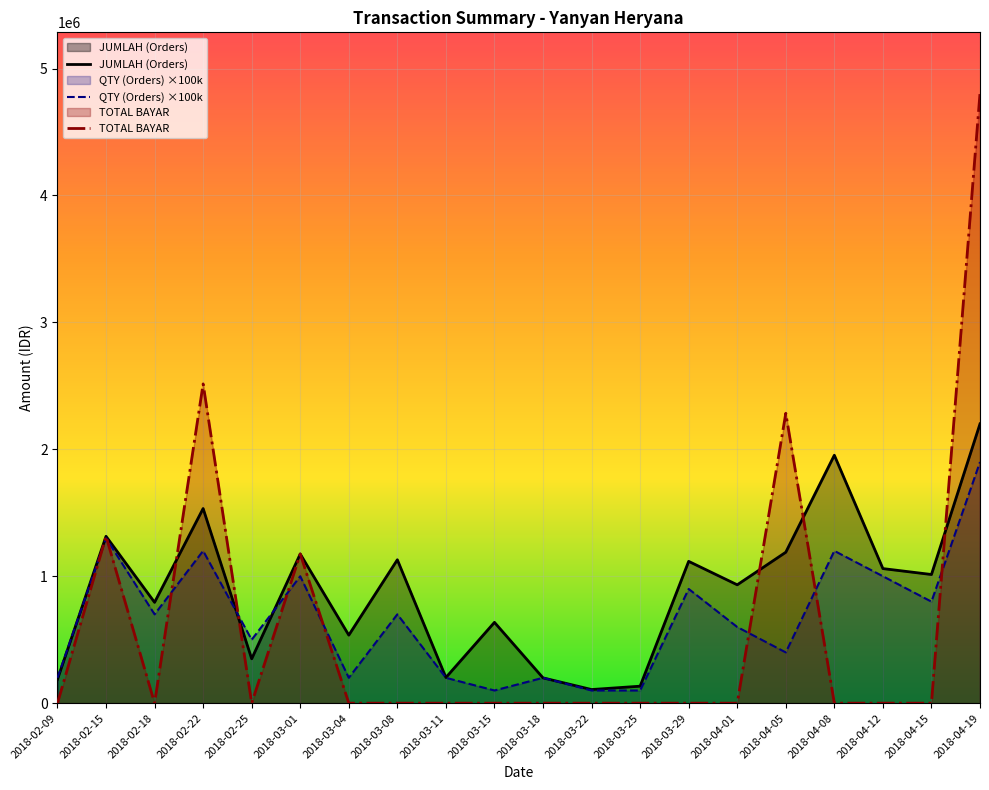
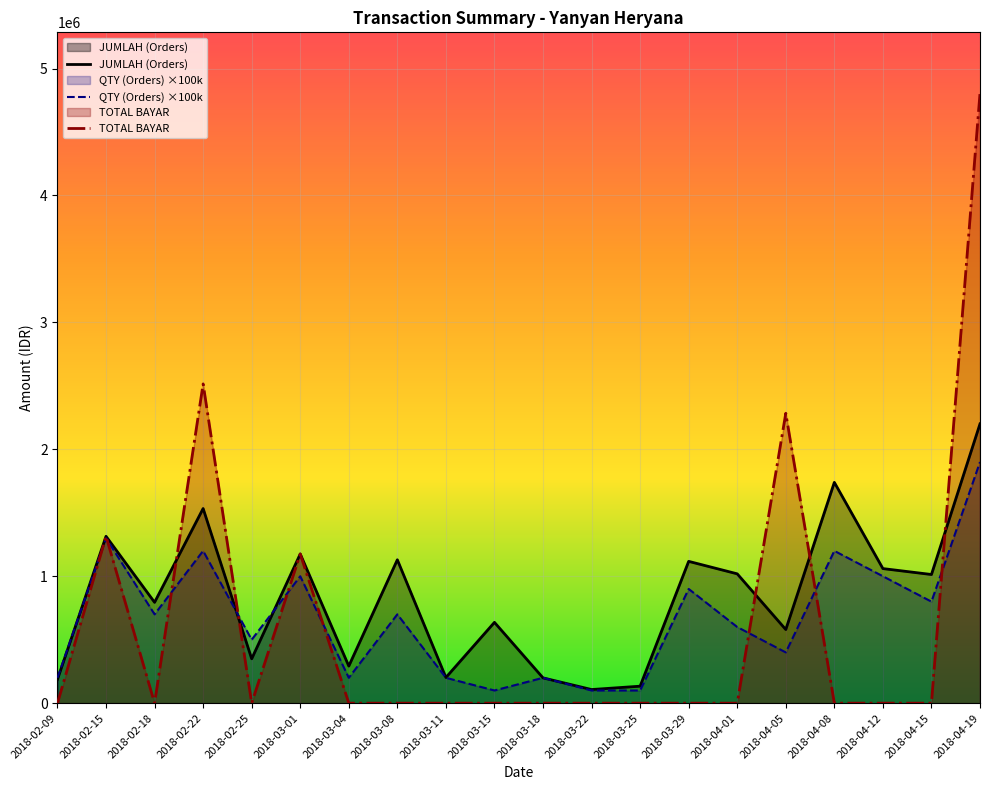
  {
    "JUMLAH (Orders)": {
      "2018-02-18": 790000,
      "2018-02-22": 1530000,
      "2018-02-25": 350000,
-     "2018-03-04": 540000,
+     "2018-03-04": 290000,
      "2018-03-08": 1130000,
      "2018-03-15": 640000,
      "2018-03-25": 130000,
      "2018-03-29": 1120000,
-     "2018-04-01": 930000,
-     "2018-04-05": 1190000,
-     "2018-04-08": 1950000,
+     "2018-04-01": 1020000,
+     "2018-04-05": 580000,
+     "2018-04-08": 1740000,
      "2018-04-12": 1060000,
      "2018-04-15": 1010000,
      "2018-04-19": 2200000
    },
    "QTY (Orders) ×100k": {
      "2018-02-18": 700000,
      "2018-02-22": 1200000,
      "2018-02-25": 500000,
      "2018-03-01": 1000000,
      "2018-03-04": 200000,
      "2018-03-08": 700000,
      "2018-03-15": 100000,
      "2018-03-25": 100000,
      "2018-03-29": 900000,
      "2018-04-01": 600000,
      "2018-04-05": 400000,
      "2018-04-08": 1200000,
      "2018-04-12": 1000000,
      "2018-04-15": 800000,
      "2018-04-19": 1900000
    },
    "TOTAL BAYAR": {
      "2018-02-09": 0,
      "2018-02-18": 0,
      "2018-02-22": 2520000,
      "2018-02-25": 0,
      "2018-03-04": 0,
      "2018-03-08": 0,
      "2018-03-11": 0,
      "2018-03-15": 0,
      "2018-03-18": 0,
      "2018-03-22": 0,
      "2018-03-25": 0,
      "2018-03-29": 0,
      "2018-04-01": 0,
      "2018-04-05": 2280000,
      "2018-04-08": 0,
      "2018-04-12": 0,
      "2018-04-15": 0,
      "2018-04-19": 4800000
    }
  }
